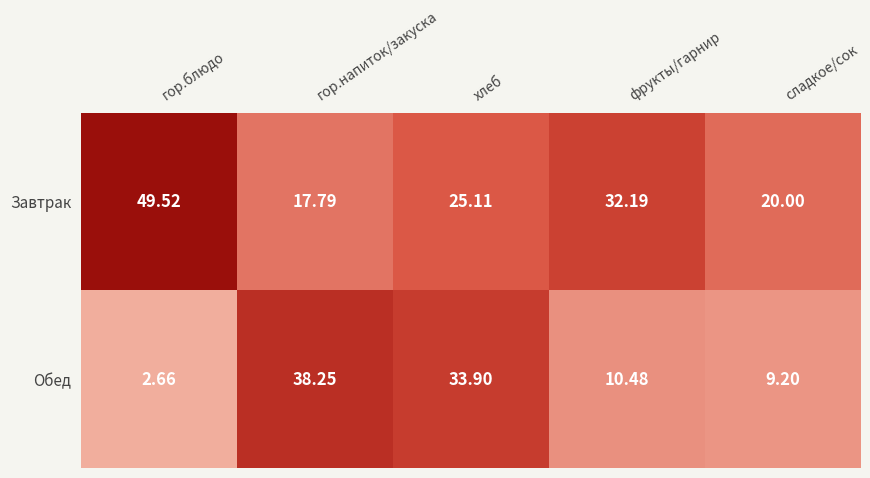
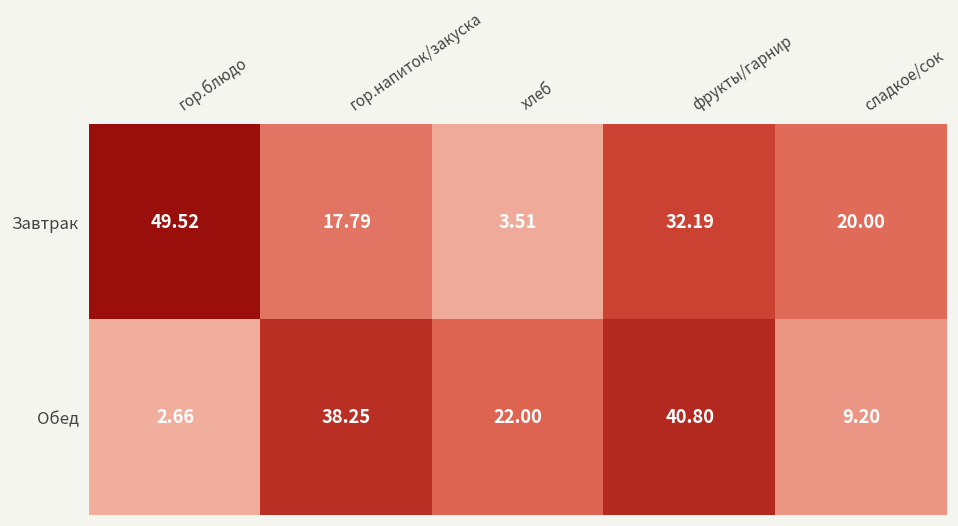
  {
    "Завтрак": {
      "гор.блюдо": 49.52,
      "гор.напиток/закуска": 17.79,
-     "хлеб": 25.11,
+     "хлеб": 3.51,
      "фрукты/гарнир": 32.19,
      "сладкое/сок": 20.00
    },
    "Обед": {
      "гор.блюдо": 2.66,
      "гор.напиток/закуска": 38.25,
-     "хлеб": 33.90,
-     "фрукты/гарнир": 10.48,
+     "хлеб": 22.00,
+     "фрукты/гарнир": 40.80,
      "сладкое/сок": 9.20
    }
  }
